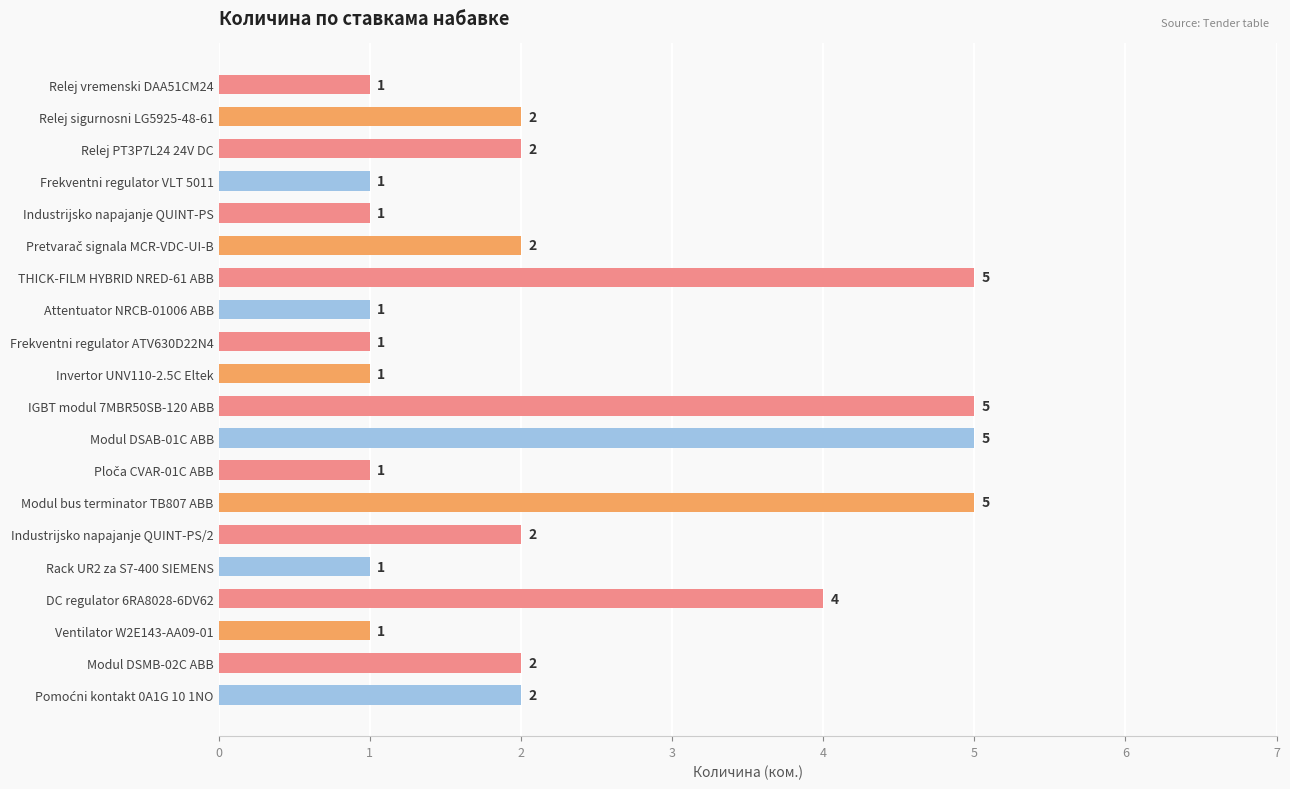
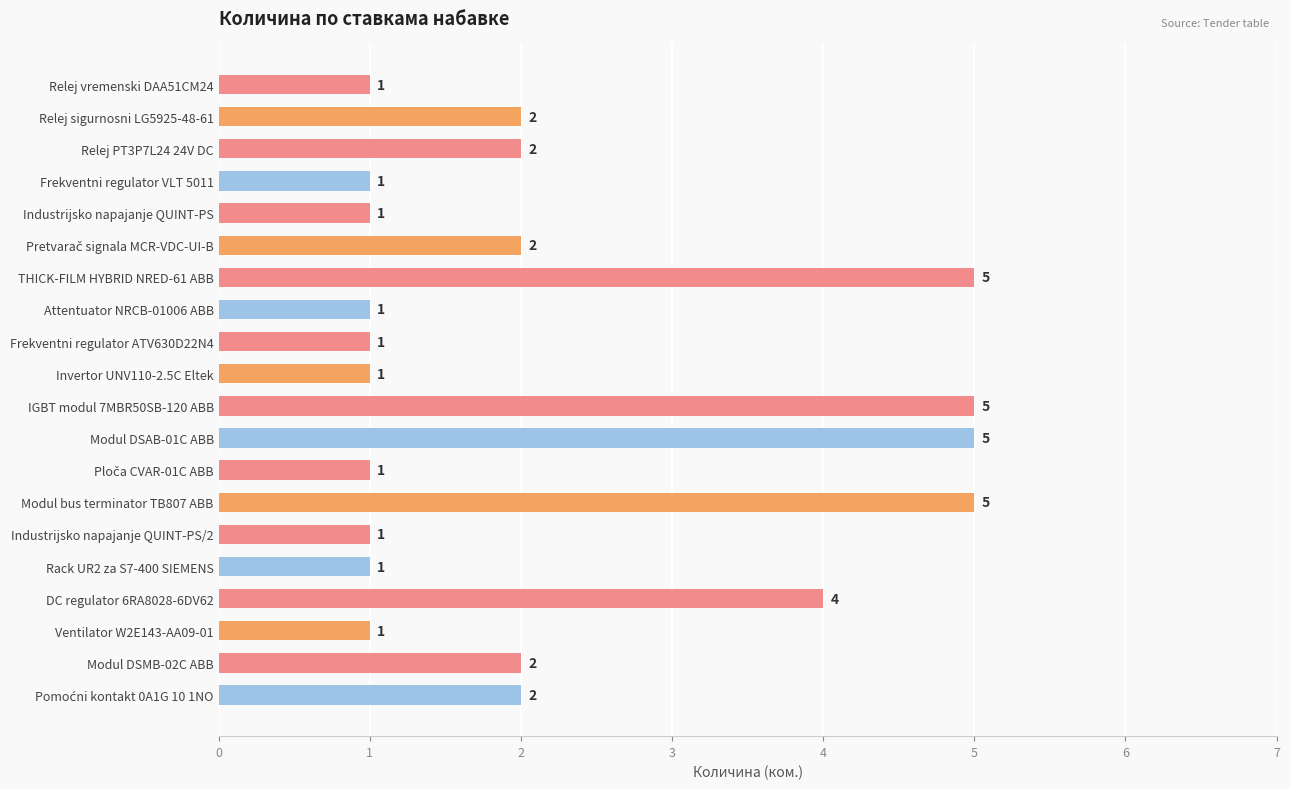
  {
    "Relej vremenski DAA51CM24": 1,
    "Relej sigurnosni LG5925-48-61": 2,
    "Relej PT3P7L24 24V DC": 2,
    "Frekventni regulator VLT 5011": 1,
    "Industrijsko napajanje QUINT-PS": 1,
    "Pretvarač signala MCR-VDC-UI-B": 2,
    "THICK-FILM HYBRID NRED-61 ABB": 5,
    "Attentuator NRCB-01006 ABB": 1,
    "Frekventni regulator ATV630D22N4": 1,
    "Invertor UNV110-2.5C Eltek": 1,
    "IGBT modul 7MBR50SB-120 ABB": 5,
    "Modul DSAB-01C ABB": 5,
    "Ploča CVAR-01C ABB": 1,
    "Modul bus terminator TB807 ABB": 5,
-   "Industrijsko napajanje QUINT-PS/2": 2,
+   "Industrijsko napajanje QUINT-PS/2": 1,
    "Rack UR2 za S7-400 SIEMENS": 1,
    "DC regulator 6RA8028-6DV62": 4,
    "Ventilator W2E143-AA09-01": 1,
    "Modul DSMB-02C ABB": 2,
    "Pomoćni kontakt 0A1G 10 1NO": 2
  }
